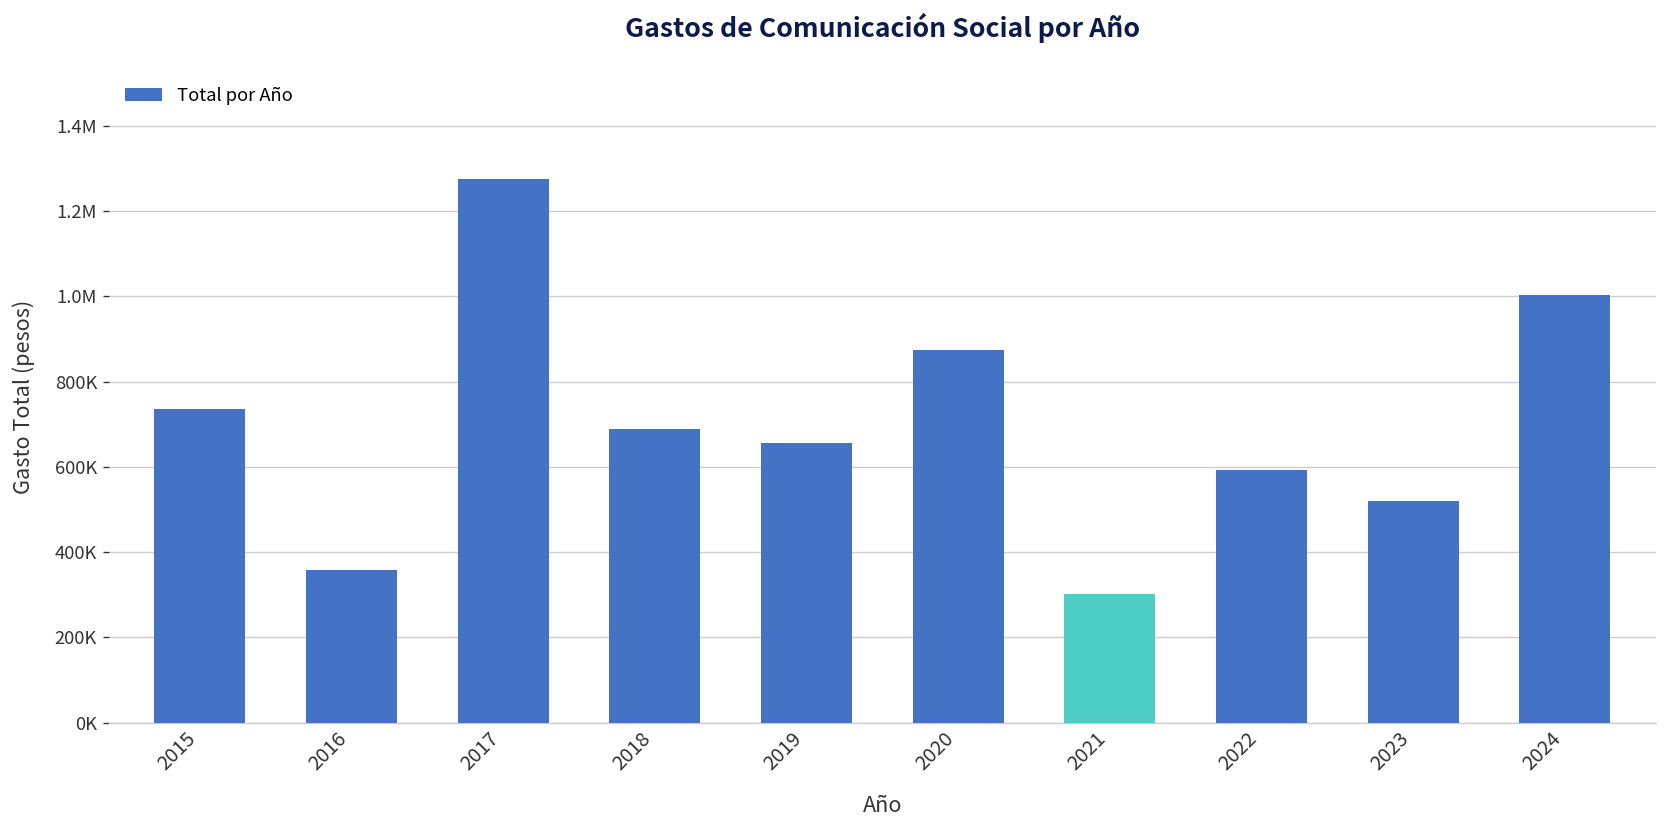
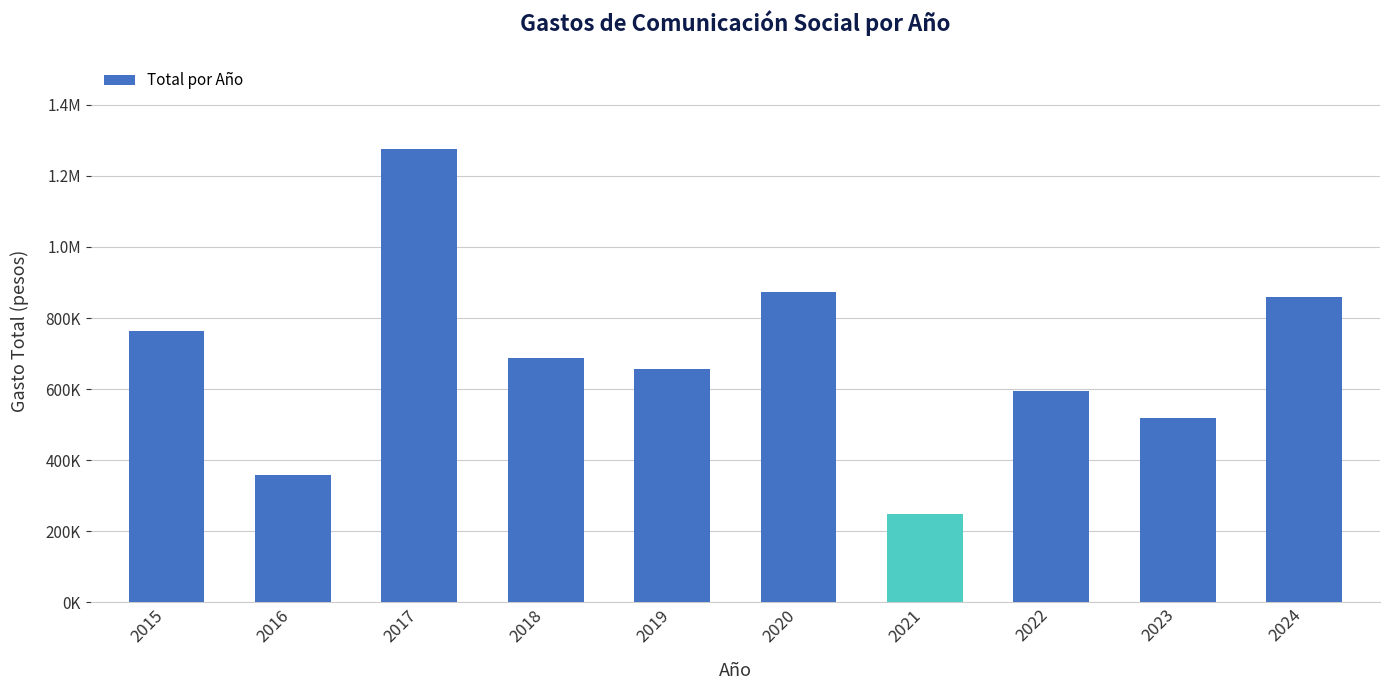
  {
-   "2015": 740000,
+   "2015": 760000,
    "2016": 360000,
    "2017": 1280000,
    "2018": 690000,
    "2019": 660000,
    "2020": 870000,
-   "2021": 300000,
+   "2021": 250000,
    "2022": 590000,
    "2023": 520000,
-   "2024": 1000000
+   "2024": 860000
  }
